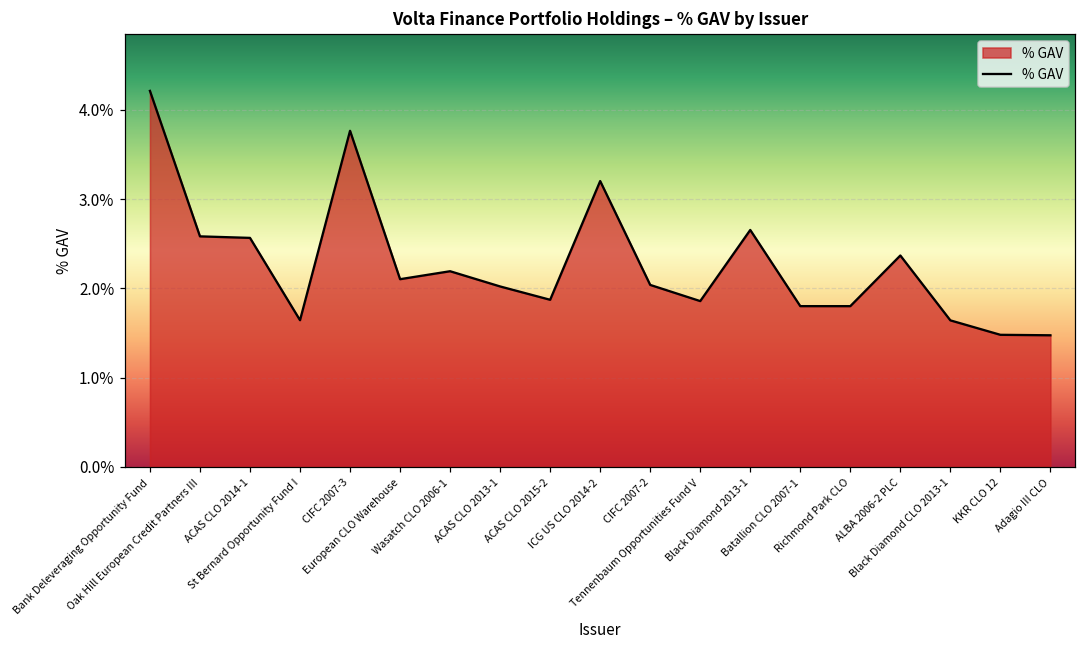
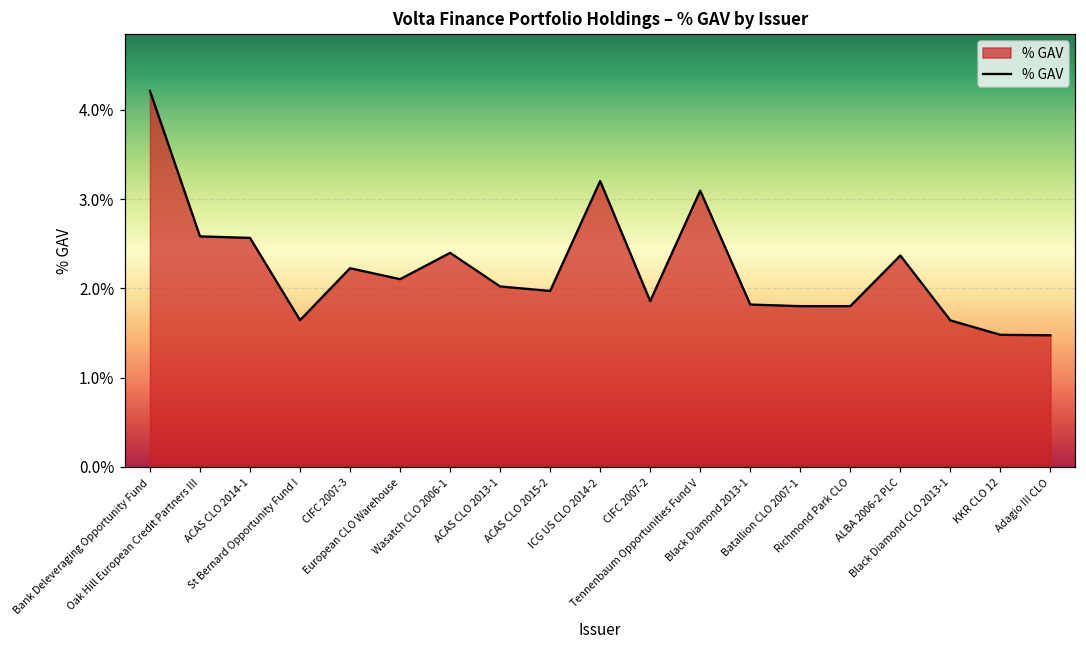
  {
    "Bank Deleveraging Opportunity Fund": "4.2%",
    "Oak Hill European Credit Partners III": "2.6%",
    "ACAS CLO 2014-1": "2.6%",
    "St Bernard Opportunity Fund I": "1.6%",
-   "CIFC 2007-3": "3.8%",
+   "CIFC 2007-3": "2.2%",
    "European CLO Warehouse": "2.1%",
-   "Wasatch CLO 2006-1": "2.2%",
+   "Wasatch CLO 2006-1": "2.4%",
    "ACAS CLO 2013-1": "2.0%",
-   "ACAS CLO 2015-2": "1.9%",
+   "ACAS CLO 2015-2": "2.0%",
    "ICG US CLO 2014-2": "3.2%",
-   "CIFC 2007-2": "2.0%",
-   "Tennenbaum Opportunities Fund V": "1.9%",
-   "Black Diamond 2013-1": "2.7%",
+   "CIFC 2007-2": "1.9%",
+   "Tennenbaum Opportunities Fund V": "3.1%",
+   "Black Diamond 2013-1": "1.8%",
    "Batallion CLO 2007-1": "1.8%",
    "Richmond Park CLO": "1.8%",
    "ALBA 2006-2 PLC": "2.4%",
    "Black Diamond CLO 2013-1": "1.6%",
    "KKR CLO 12": "1.5%",
    "Adagio III CLO": "1.5%"
  }
